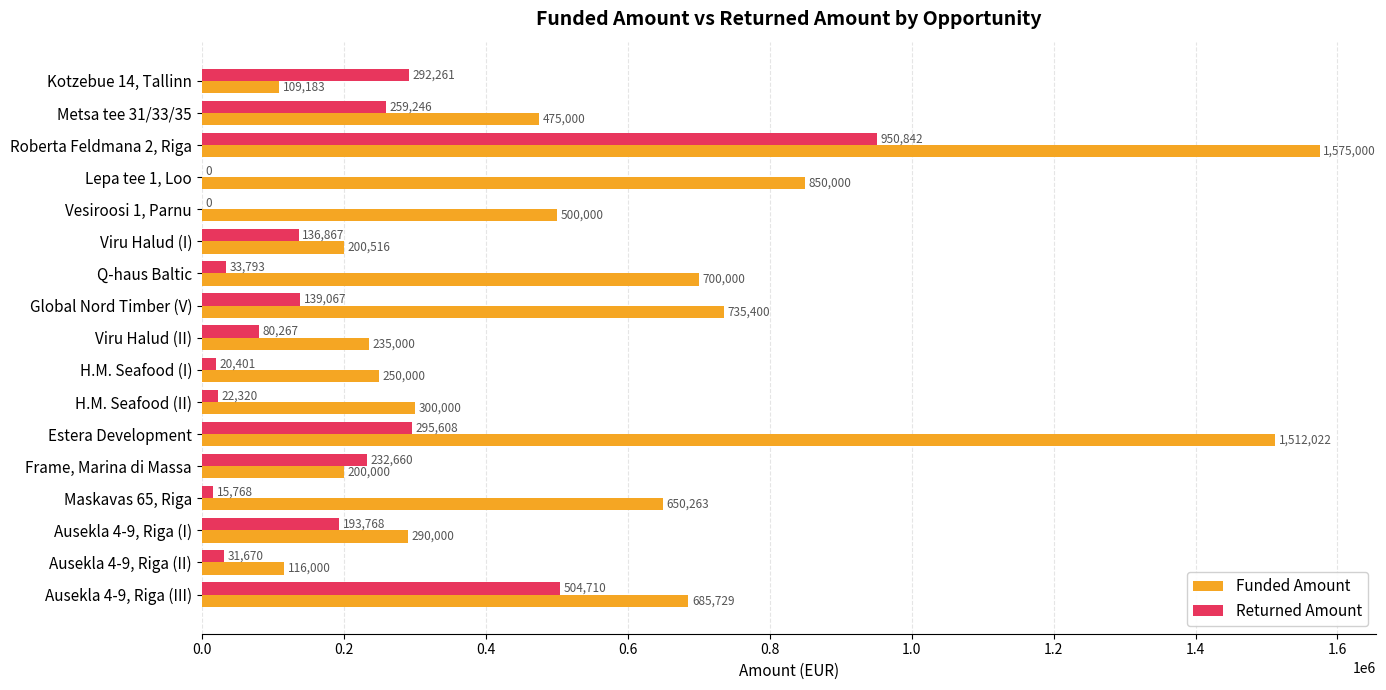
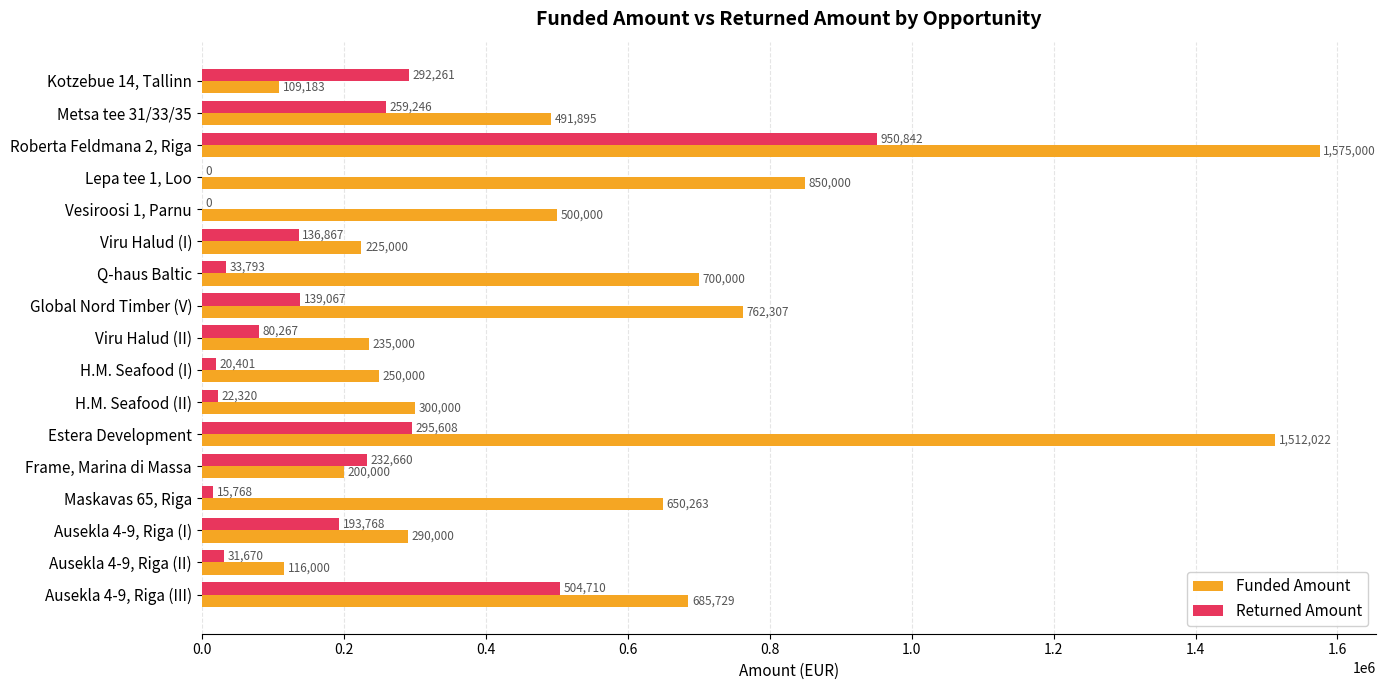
  {
    "Funded Amount": {
      "Kotzebue 14, Tallinn": "109,183",
-     "Metsa tee 31/33/35": "475,000",
+     "Metsa tee 31/33/35": "491,895",
      "Roberta Feldmana 2, Riga": "1,575,000",
      "Lepa tee 1, Loo": "850,000",
      "Vesiroosi 1, Parnu": "500,000",
-     "Viru Halud (I)": "200,516",
+     "Viru Halud (I)": "225,000",
      "Q-haus Baltic": "700,000",
-     "Global Nord Timber (V)": "735,400",
+     "Global Nord Timber (V)": "762,307",
      "Viru Halud (II)": "235,000",
      "H.M. Seafood (I)": "250,000",
      "H.M. Seafood (II)": "300,000",
      "Estera Development": "1,512,022",
      "Frame, Marina di Massa": "200,000",
      "Maskavas 65, Riga": "650,263",
      "Ausekla 4-9, Riga (I)": "290,000",
      "Ausekla 4-9, Riga (II)": "116,000",
      "Ausekla 4-9, Riga (III)": "685,729"
    },
    "Returned Amount": {
      "Kotzebue 14, Tallinn": "292,261",
      "Metsa tee 31/33/35": "259,246",
      "Roberta Feldmana 2, Riga": "950,842",
      "Lepa tee 1, Loo": "0",
      "Vesiroosi 1, Parnu": "0",
      "Viru Halud (I)": "136,867",
      "Q-haus Baltic": "33,793",
      "Global Nord Timber (V)": "139,067",
      "Viru Halud (II)": "80,267",
      "H.M. Seafood (I)": "20,401",
      "H.M. Seafood (II)": "22,320",
      "Estera Development": "295,608",
      "Frame, Marina di Massa": "232,660",
      "Maskavas 65, Riga": "15,768",
      "Ausekla 4-9, Riga (I)": "193,768",
      "Ausekla 4-9, Riga (II)": "31,670",
      "Ausekla 4-9, Riga (III)": "504,710"
    }
  }
